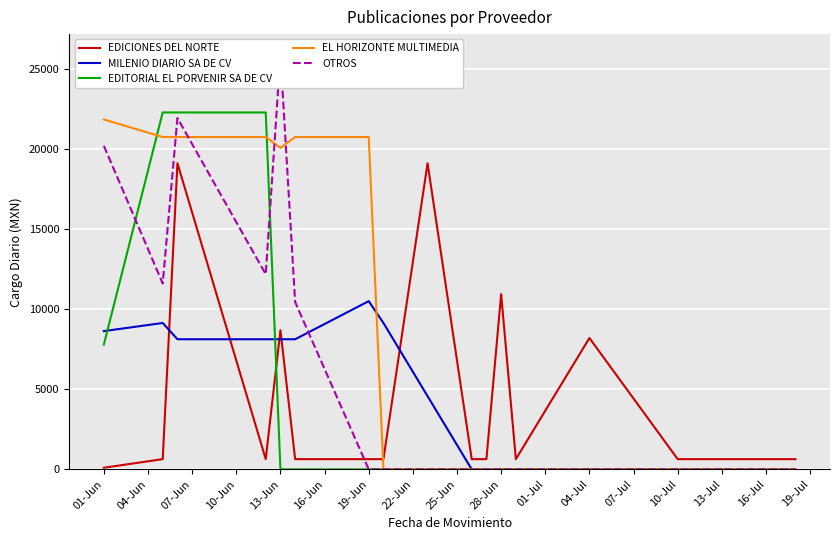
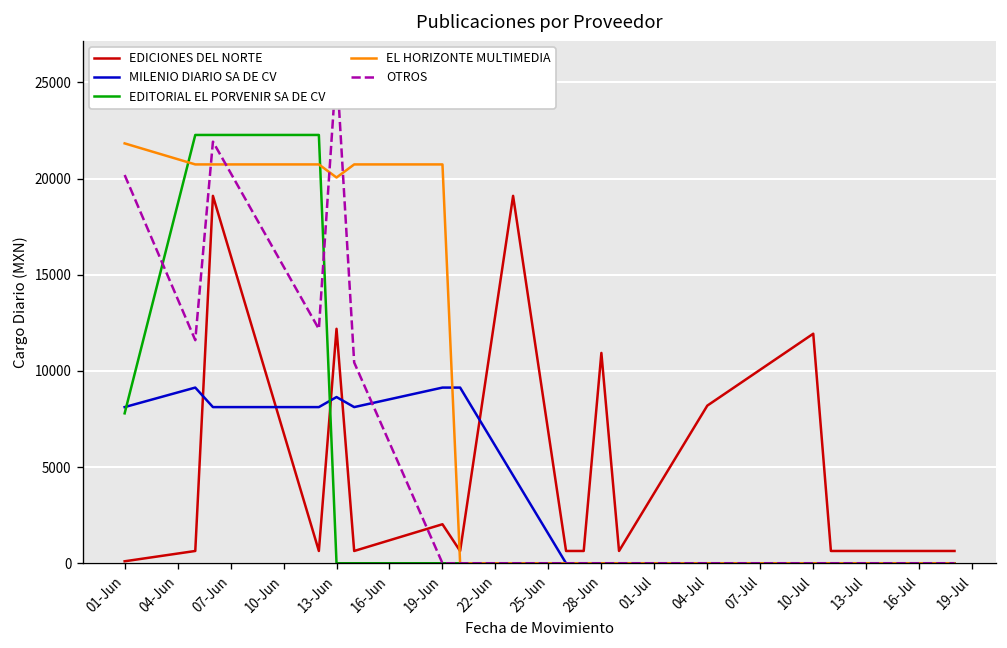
  {
    "EDICIONES DEL NORTE": {
      "01-Jun": 100,
-     "13-Jun": 8700,
-     "19-Jun": 600,
+     "13-Jun": 12200,
+     "19-Jun": 2000,
      "28-Jun": 10900,
      "04-Jul": 8200,
-     "10-Jul": 600
+     "10-Jul": 11900
    },
    "MILENIO DIARIO SA DE CV": {
-     "01-Jun": 8600,
-     "13-Jun": 8100,
-     "19-Jun": 10500
+     "01-Jun": 8100,
+     "13-Jun": 8600,
+     "19-Jun": 9100
    },
    "EDITORIAL EL PORVENIR SA DE CV": {
      "01-Jun": 7800,
      "13-Jun": 0
    },
    "EL HORIZONTE MULTIMEDIA": {
      "01-Jun": 21800,
      "13-Jun": 20100,
      "19-Jun": 20700
    },
    "OTROS": {
      "01-Jun": 20200
    }
  }
